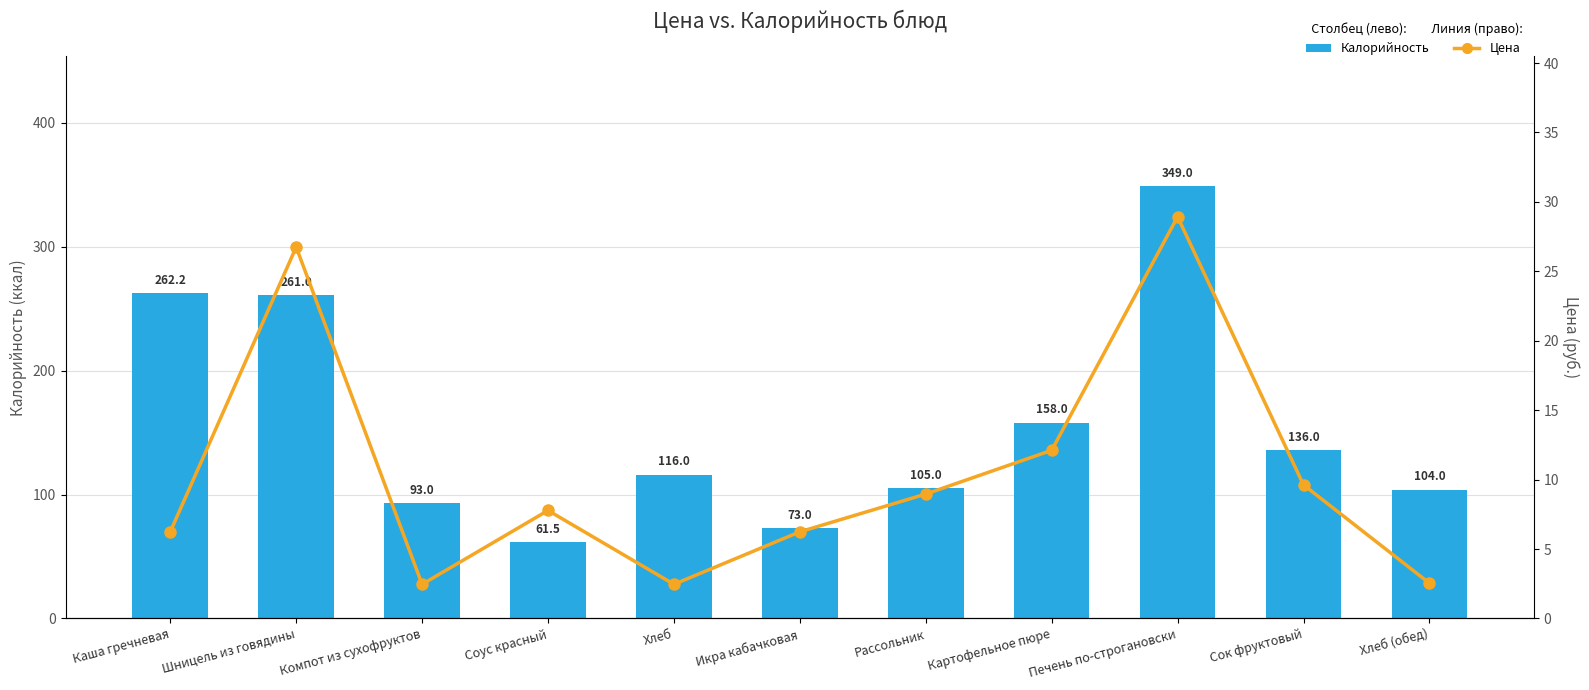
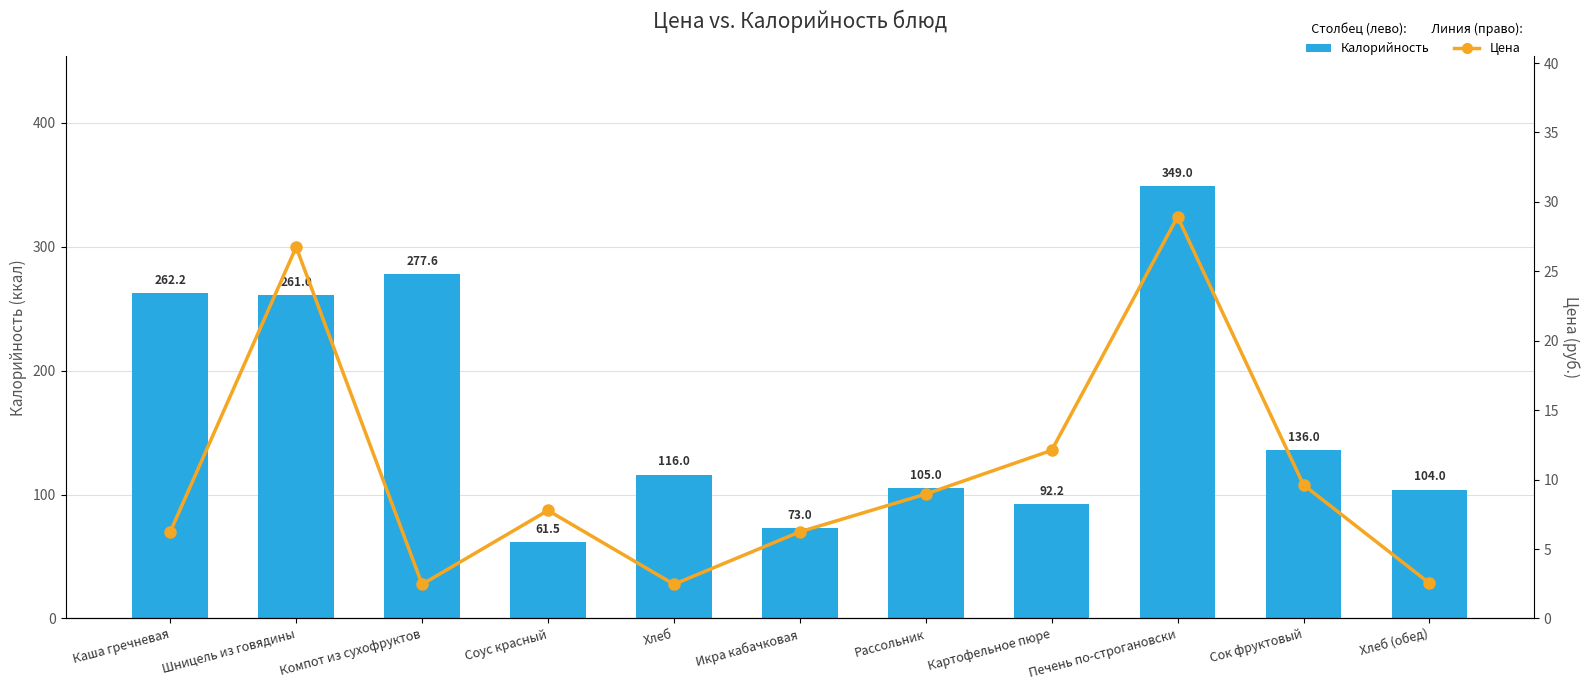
  {
    "Калорийность": {
      "Каша гречневая": 262.2,
      "Шницель из говядины": 261.0,
-     "Компот из сухофруктов": 93.0,
+     "Компот из сухофруктов": 277.6,
      "Соус красный": 61.5,
      "Хлеб": 116.0,
      "Икра кабачковая": 73.0,
      "Рассольник": 105.0,
-     "Картофельное пюре": 158.0,
+     "Картофельное пюре": 92.2,
      "Печень по-строгановски": 349.0,
      "Сок фруктовый": 136.0,
      "Хлеб (обед)": 104.0
    }
  }
